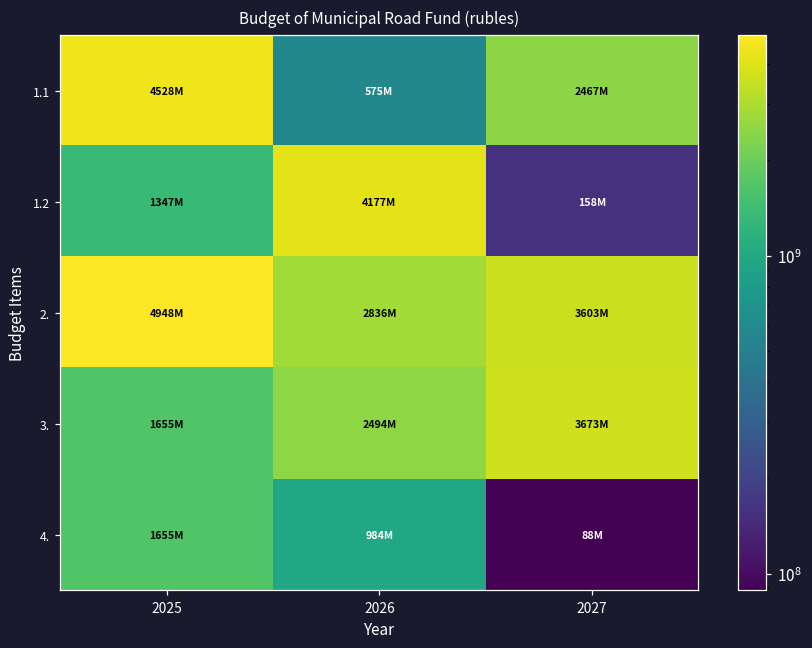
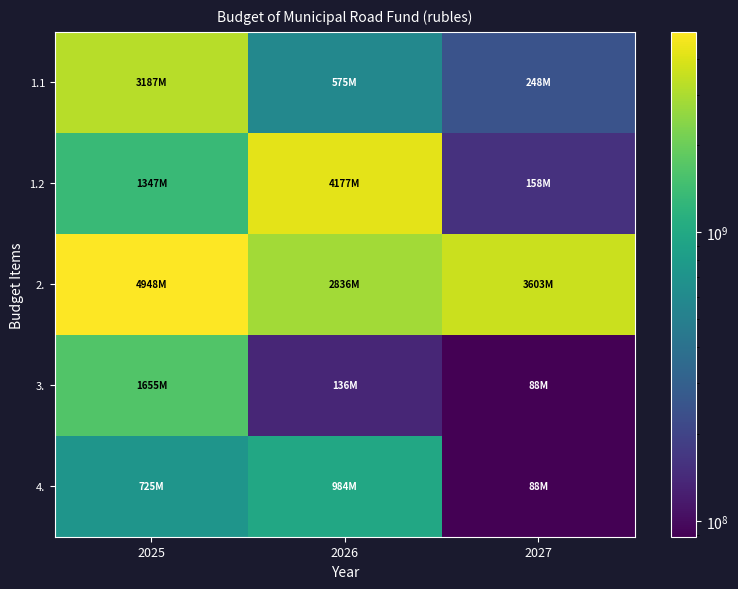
  {
    "1.1": {
-     "2025": "4528M",
+     "2025": "3187M",
      "2026": "575M",
-     "2027": "2467M"
+     "2027": "248M"
    },
    "1.2": {
      "2025": "1347M",
      "2026": "4177M",
      "2027": "158M"
    },
    "2.": {
      "2025": "4948M",
      "2026": "2836M",
      "2027": "3603M"
    },
    "3.": {
      "2025": "1655M",
-     "2026": "2494M",
-     "2027": "3673M"
+     "2026": "136M",
+     "2027": "88M"
    },
    "4.": {
-     "2025": "1655M",
+     "2025": "725M",
      "2026": "984M",
      "2027": "88M"
    }
  }
